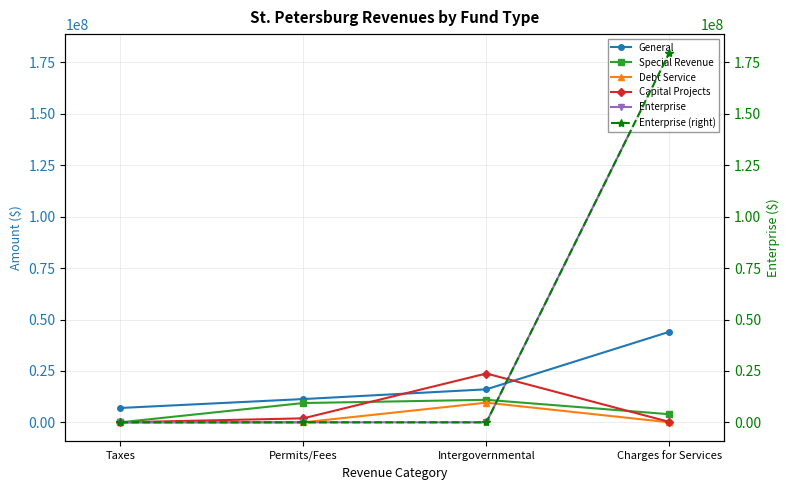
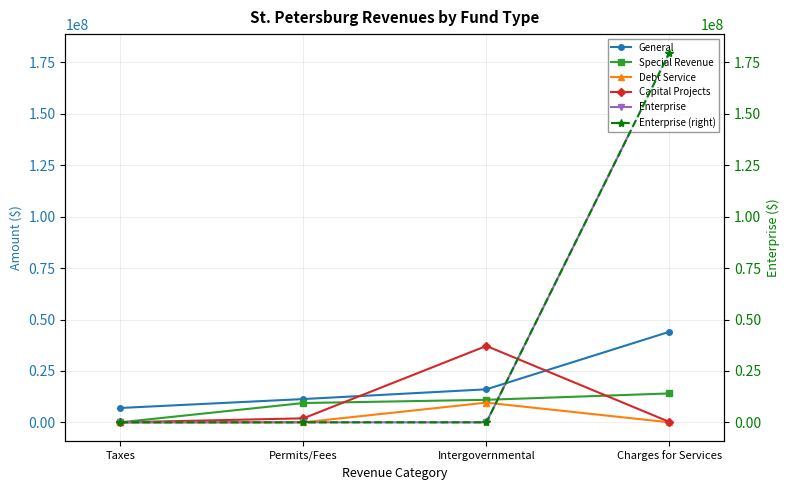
  {
    "General": {
      "Taxes": 7000000,
      "Permits/Fees": 11000000,
      "Intergovernmental": 16000000,
      "Charges for Services": 44000000
    },
    "Special Revenue": {
      "Permits/Fees": 9000000,
      "Intergovernmental": 11000000,
-     "Charges for Services": 4000000
+     "Charges for Services": 14000000
    },
    "Debt Service": {
      "Intergovernmental": 10000000
    },
    "Capital Projects": {
      "Permits/Fees": 2000000,
-     "Intergovernmental": 24000000
+     "Intergovernmental": 37000000
    },
    "Enterprise (right)": {
      "Taxes": 0,
      "Permits/Fees": 0,
      "Intergovernmental": 0
    }
  }
